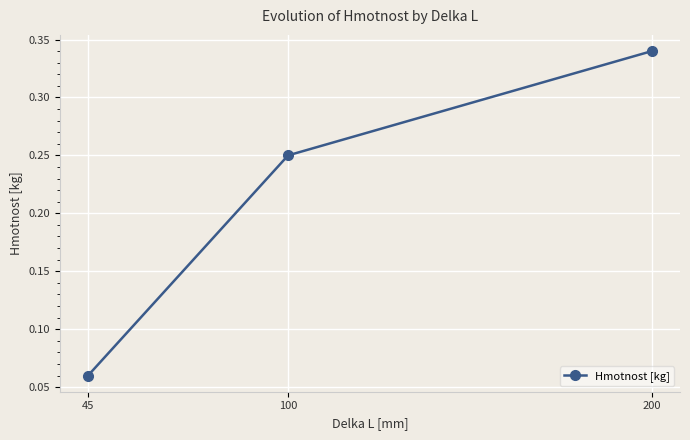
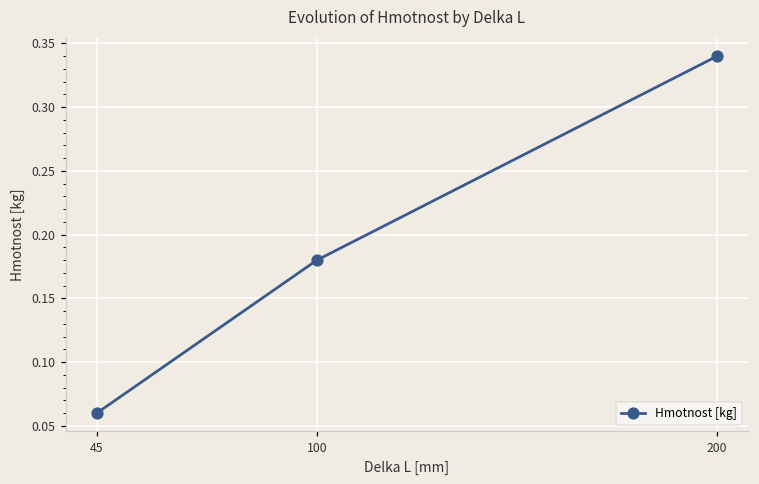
  {
    "45": 0.06,
-   "100": 0.25,
+   "100": 0.18,
    "200": 0.34
  }
